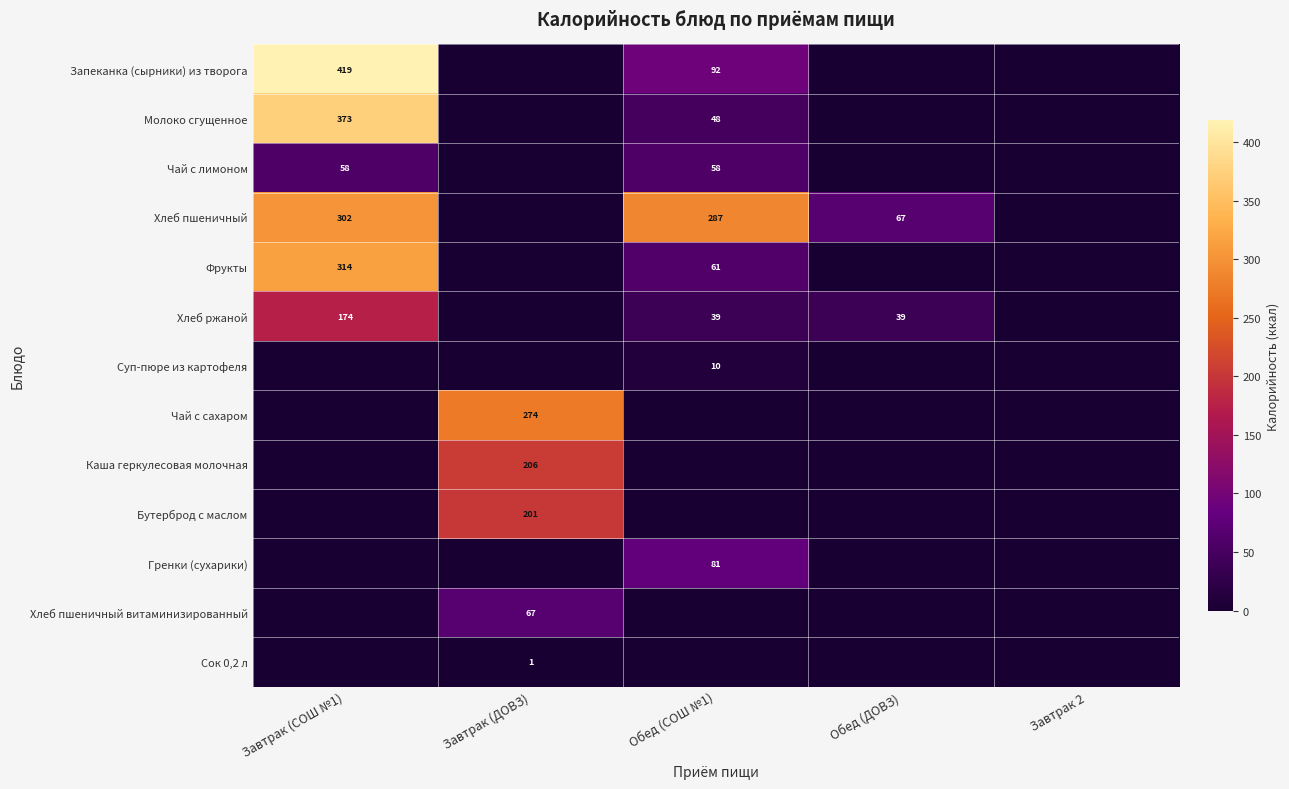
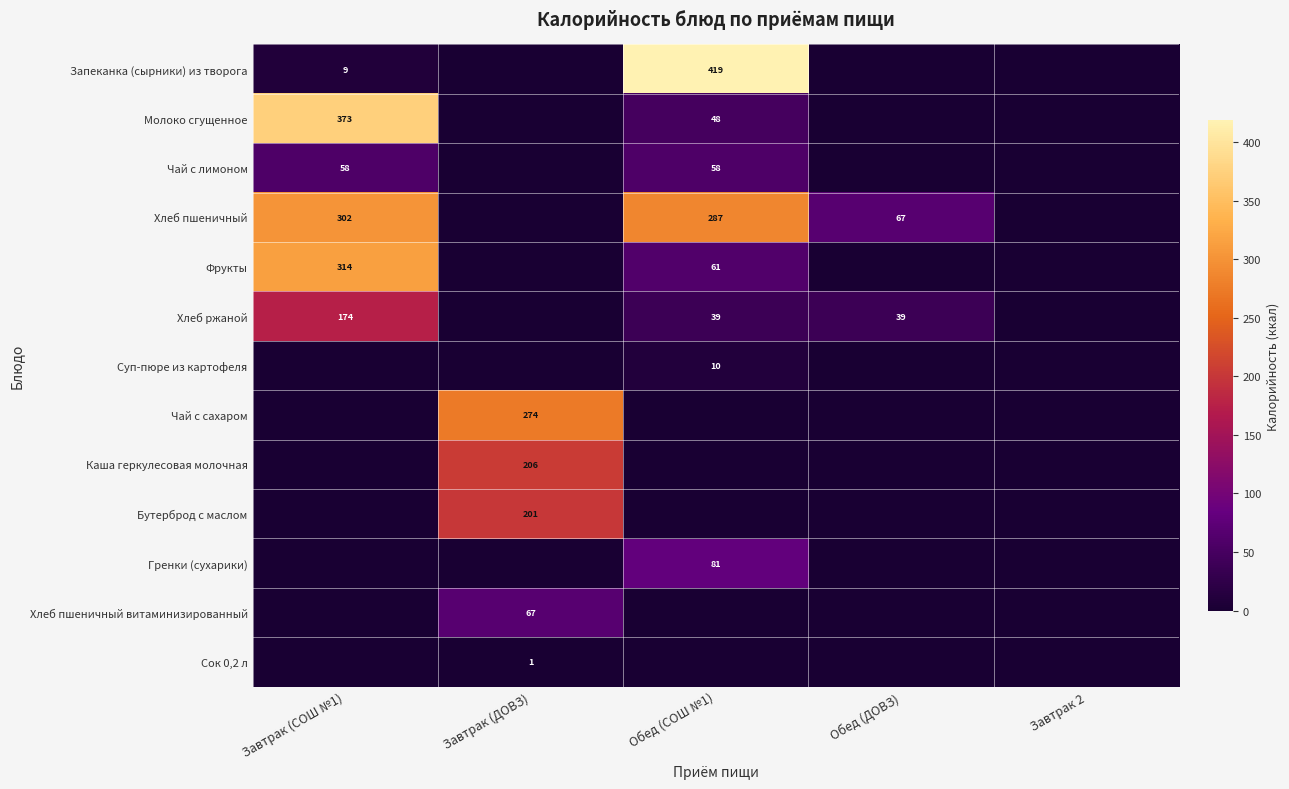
  {
    "Запеканка (сырники) из творога": {
-     "Завтрак (СОШ №1)": 419,
-     "Обед (СОШ №1)": 92
+     "Завтрак (СОШ №1)": 9,
+     "Обед (СОШ №1)": 419
    },
    "Молоко сгущенное": {
      "Завтрак (СОШ №1)": 373,
      "Обед (СОШ №1)": 48
    },
    "Чай с лимоном": {
      "Завтрак (СОШ №1)": 58,
      "Обед (СОШ №1)": 58
    },
    "Хлеб пшеничный": {
      "Завтрак (СОШ №1)": 302,
      "Обед (СОШ №1)": 287,
      "Обед (ДОВЗ)": 67
    },
    "Фрукты": {
      "Завтрак (СОШ №1)": 314,
      "Обед (СОШ №1)": 61
    },
    "Хлеб ржаной": {
      "Завтрак (СОШ №1)": 174,
      "Обед (СОШ №1)": 39,
      "Обед (ДОВЗ)": 39
    },
    "Суп-пюре из картофеля": {
      "Обед (СОШ №1)": 10
    },
    "Чай с сахаром": {
      "Завтрак (ДОВЗ)": 274
    },
    "Каша геркулесовая молочная": {
      "Завтрак (ДОВЗ)": 206
    },
    "Бутерброд с маслом": {
      "Завтрак (ДОВЗ)": 201
    },
    "Гренки (сухарики)": {
      "Обед (СОШ №1)": 81
    },
    "Хлеб пшеничный витаминизированный": {
      "Завтрак (ДОВЗ)": 67
    },
    "Сок 0,2 л": {
      "Завтрак (ДОВЗ)": 1
    }
  }
